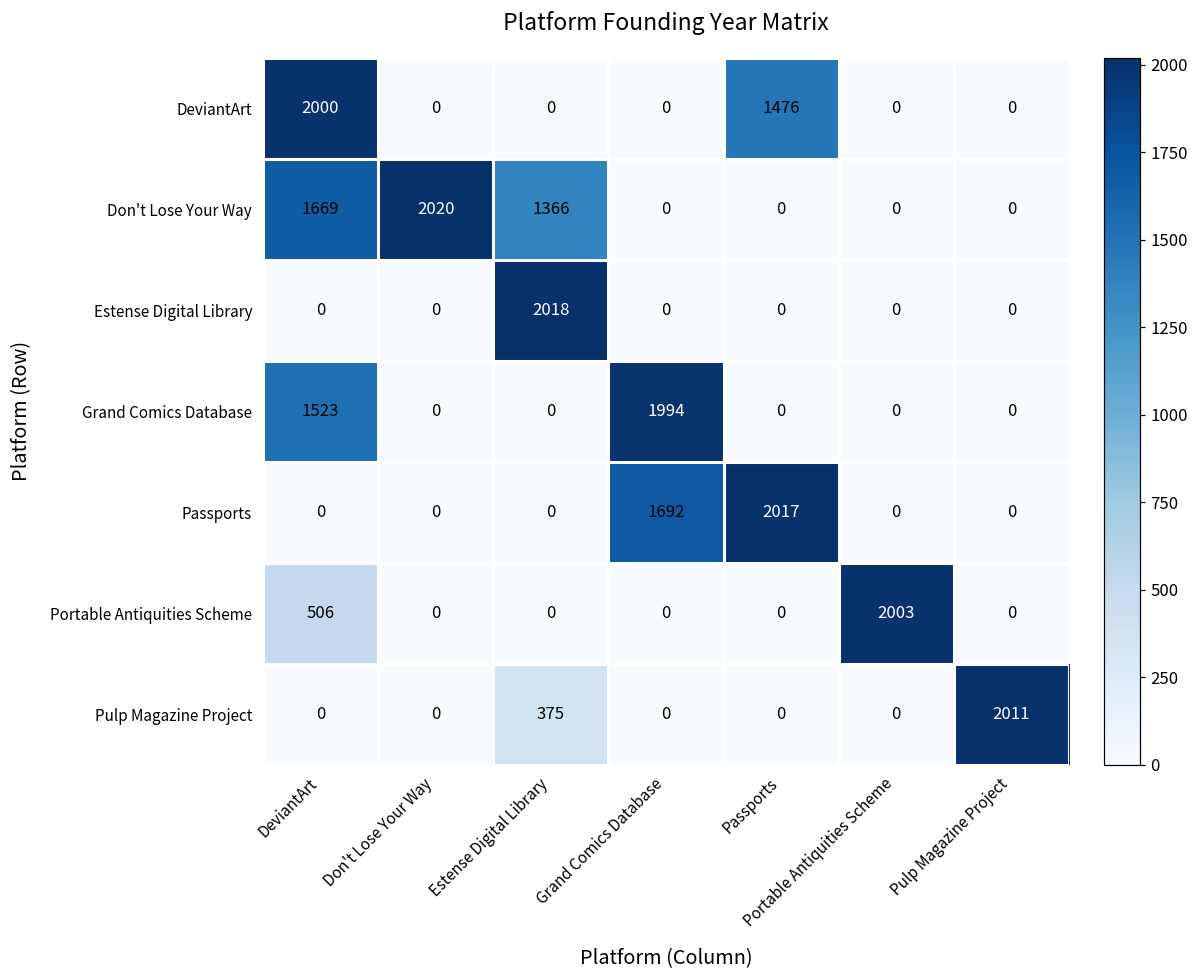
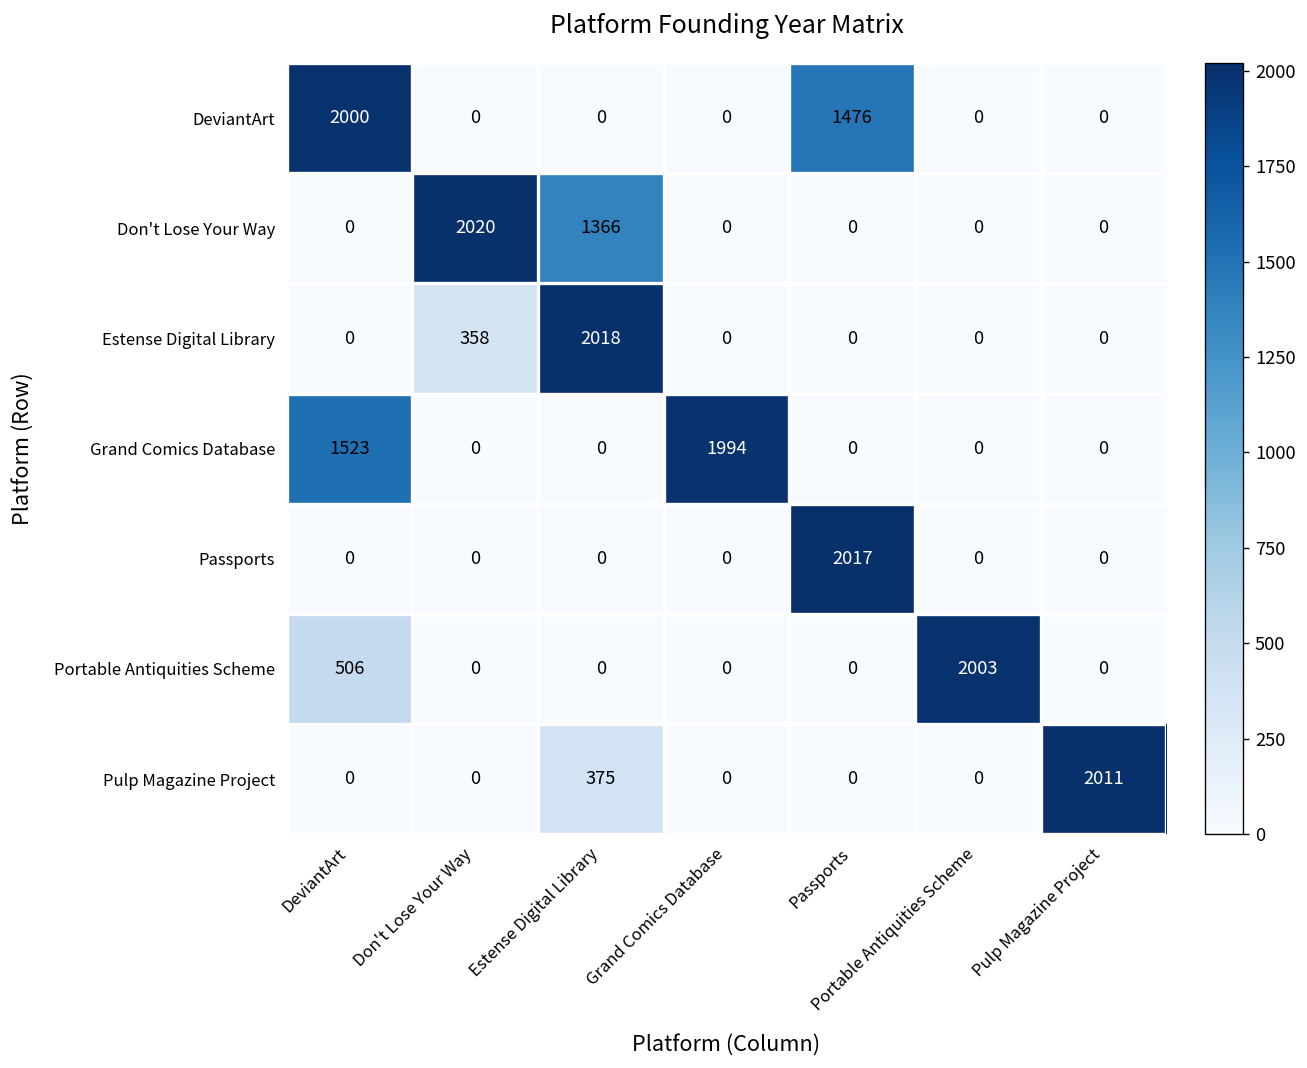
  {
    "DeviantArt": {
      "DeviantArt": 2000,
      "Don't Lose Your Way": 0,
      "Estense Digital Library": 0,
      "Grand Comics Database": 0,
      "Passports": 1476,
      "Portable Antiquities Scheme": 0,
      "Pulp Magazine Project": 0
    },
    "Don't Lose Your Way": {
-     "DeviantArt": 1669,
+     "DeviantArt": 0,
      "Don't Lose Your Way": 2020,
      "Estense Digital Library": 1366,
      "Grand Comics Database": 0,
      "Passports": 0,
      "Portable Antiquities Scheme": 0,
      "Pulp Magazine Project": 0
    },
    "Estense Digital Library": {
      "DeviantArt": 0,
-     "Don't Lose Your Way": 0,
+     "Don't Lose Your Way": 358,
      "Estense Digital Library": 2018,
      "Grand Comics Database": 0,
      "Passports": 0,
      "Portable Antiquities Scheme": 0,
      "Pulp Magazine Project": 0
    },
    "Grand Comics Database": {
      "DeviantArt": 1523,
      "Don't Lose Your Way": 0,
      "Estense Digital Library": 0,
      "Grand Comics Database": 1994,
      "Passports": 0,
      "Portable Antiquities Scheme": 0,
      "Pulp Magazine Project": 0
    },
    "Passports": {
      "DeviantArt": 0,
      "Don't Lose Your Way": 0,
      "Estense Digital Library": 0,
-     "Grand Comics Database": 1692,
+     "Grand Comics Database": 0,
      "Passports": 2017,
      "Portable Antiquities Scheme": 0,
      "Pulp Magazine Project": 0
    },
    "Portable Antiquities Scheme": {
      "DeviantArt": 506,
      "Don't Lose Your Way": 0,
      "Estense Digital Library": 0,
      "Grand Comics Database": 0,
      "Passports": 0,
      "Portable Antiquities Scheme": 2003,
      "Pulp Magazine Project": 0
    },
    "Pulp Magazine Project": {
      "DeviantArt": 0,
      "Don't Lose Your Way": 0,
      "Estense Digital Library": 375,
      "Grand Comics Database": 0,
      "Passports": 0,
      "Portable Antiquities Scheme": 0,
      "Pulp Magazine Project": 2011
    }
  }
